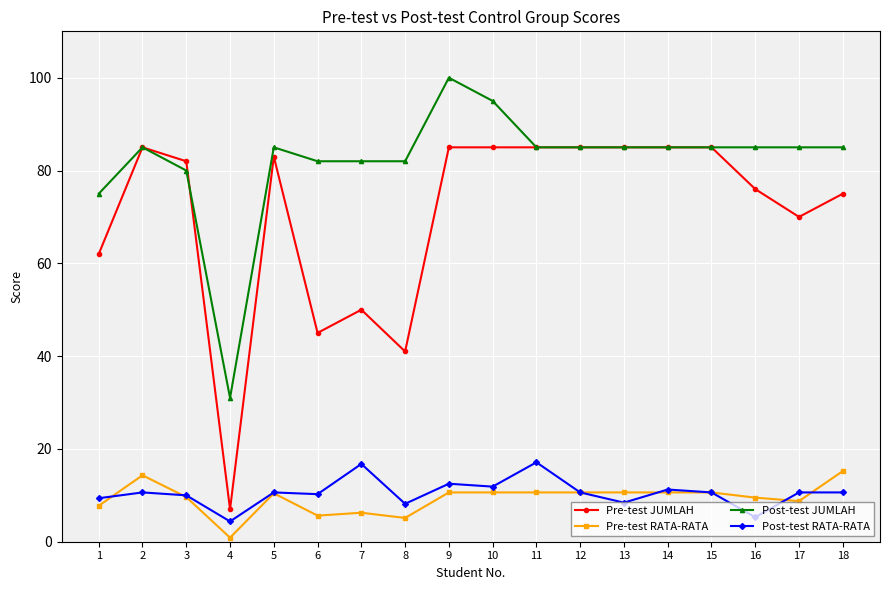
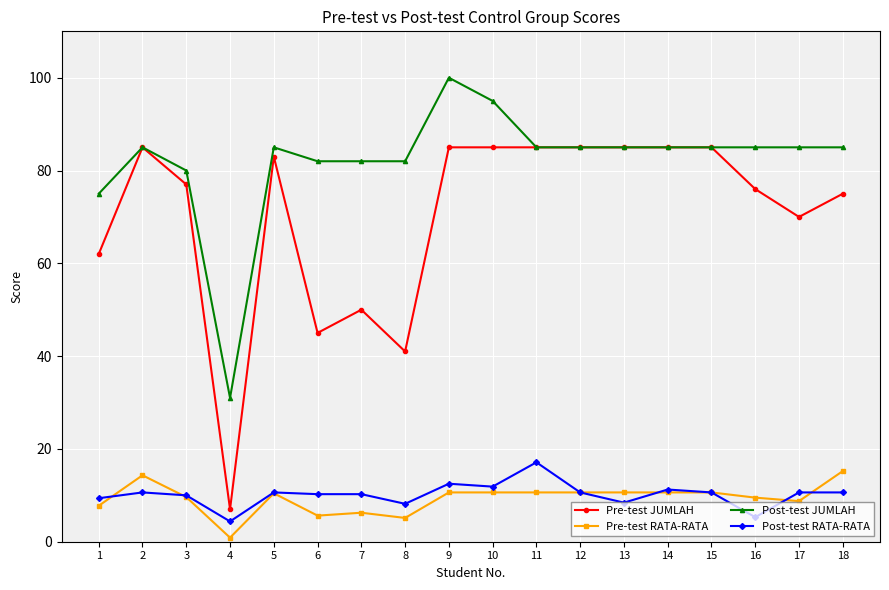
  {
    "Pre-test JUMLAH": {
      "1": 62,
-     "3": 82,
+     "3": 77,
      "4": 7,
      "5": 83,
      "6": 45,
      "7": 50,
      "8": 41,
      "9": 85,
      "10": 85,
      "16": 76,
      "17": 70,
      "18": 75
    },
    "Pre-test RATA-RATA": {
      "1": 8,
      "2": 14,
      "4": 1,
      "6": 6,
      "7": 6,
      "8": 5,
      "9": 11,
      "10": 11,
      "11": 11,
      "13": 11,
      "14": 11,
      "16": 10,
      "17": 9,
      "18": 15
    },
    "Post-test JUMLAH": {
      "1": 75,
      "3": 80,
      "4": 31,
      "5": 85,
      "6": 82,
      "7": 82,
      "8": 82,
      "9": 100,
      "10": 95,
      "16": 85,
      "17": 85,
      "18": 85
    },
    "Post-test RATA-RATA": {
      "1": 9,
      "2": 11,
      "4": 4,
      "6": 10,
-     "7": 17,
+     "7": 10,
      "8": 8,
      "9": 13,
      "10": 12,
      "11": 17,
      "14": 11,
      "17": 11,
      "18": 11
    }
  }
